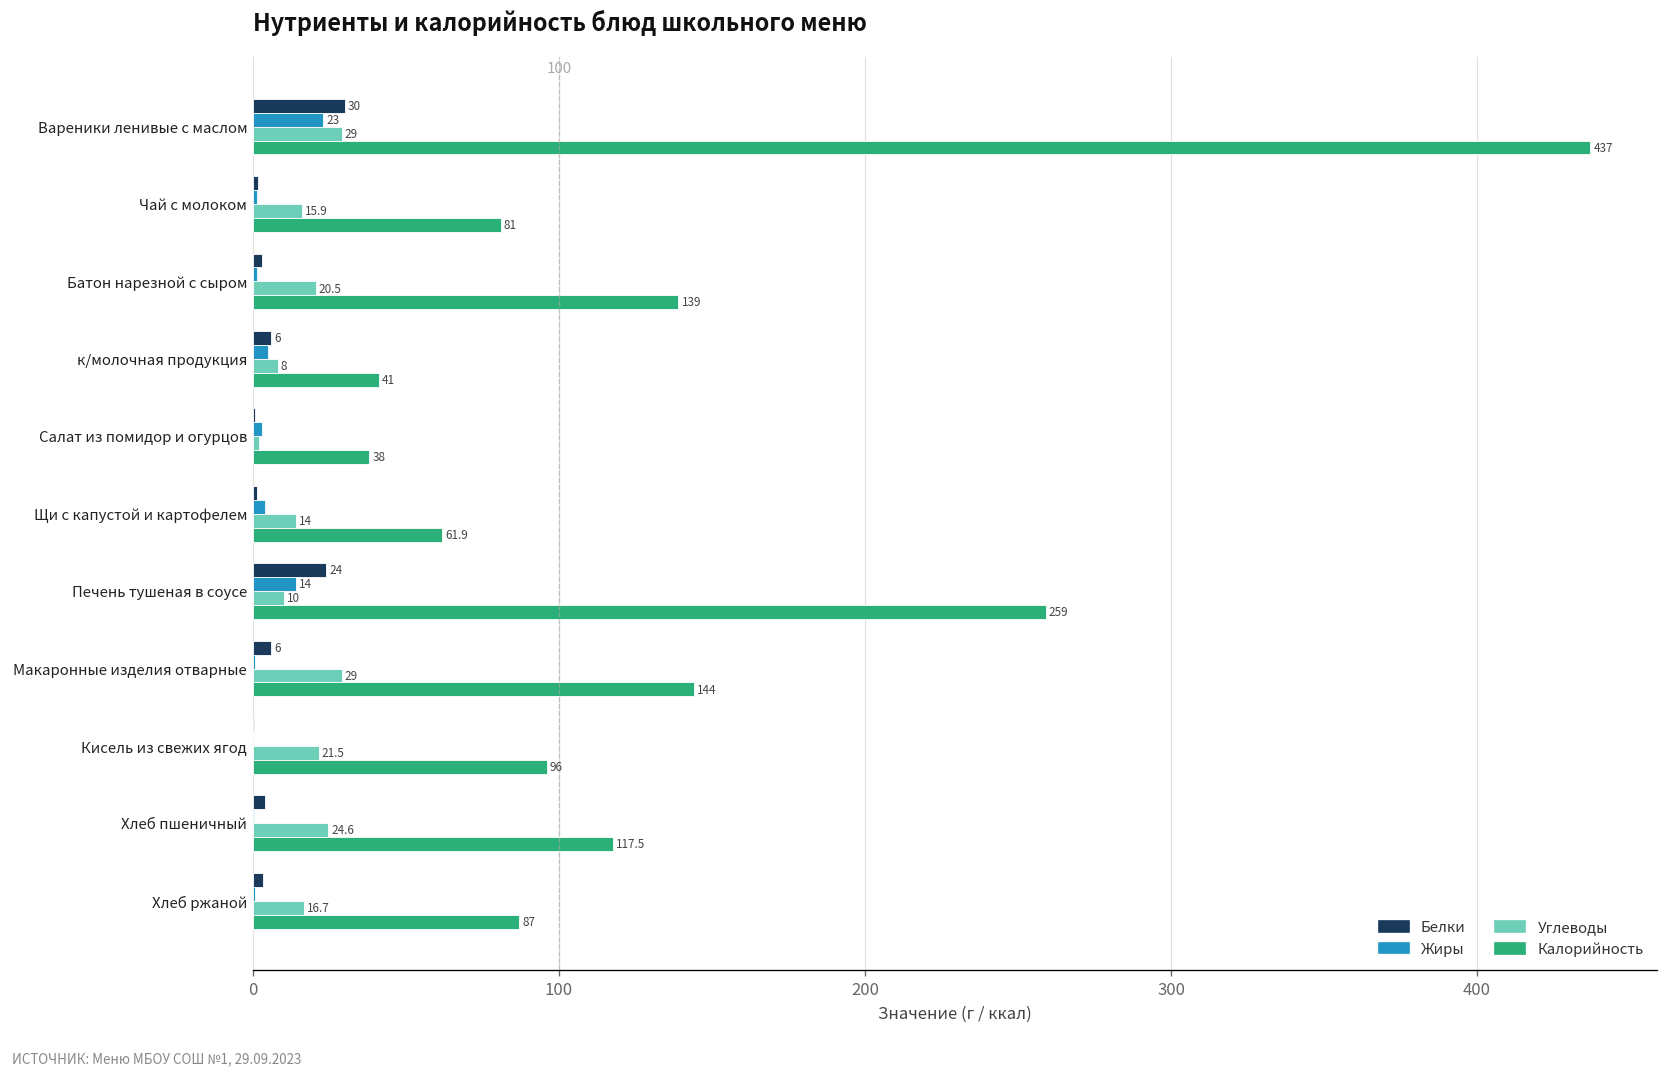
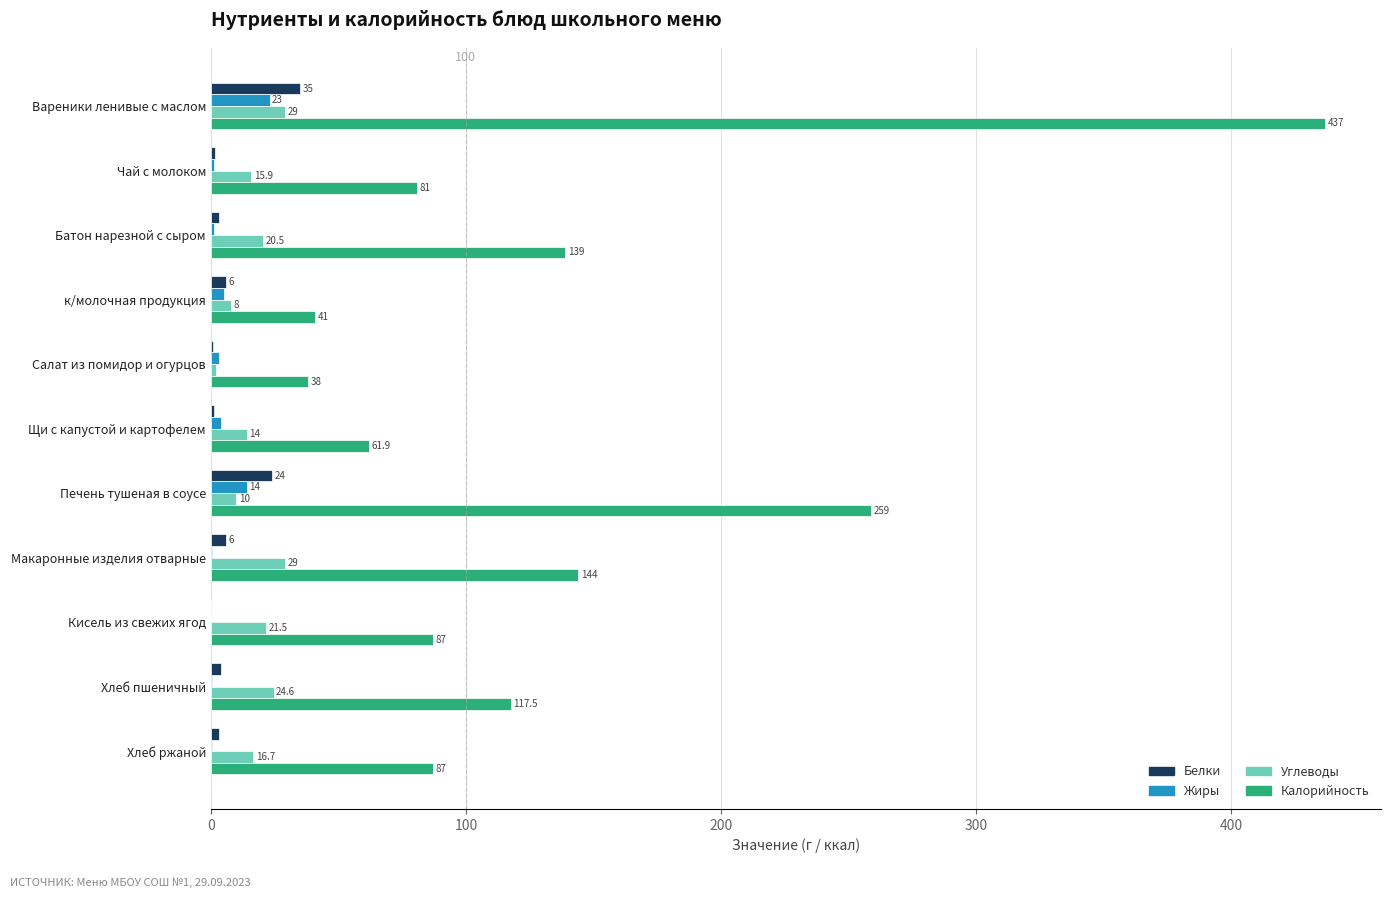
  {
    "Белки": {
-     "Вареники ленивые с маслом": 30,
+     "Вареники ленивые с маслом": 35,
      "к/молочная продукция": 6,
      "Печень тушеная в соусе": 24,
      "Макаронные изделия отварные": 6
    },
    "Жиры": {
      "Вареники ленивые с маслом": 23,
      "Печень тушеная в соусе": 14
    },
    "Углеводы": {
      "Вареники ленивые с маслом": 29,
      "Чай с молоком": 15.9,
      "Батон нарезной с сыром": 20.5,
      "к/молочная продукция": 8,
      "Щи с капустой и картофелем": 14,
      "Печень тушеная в соусе": 10,
      "Макаронные изделия отварные": 29,
      "Кисель из свежих ягод": 21.5,
      "Хлеб пшеничный": 24.6,
      "Хлеб ржаной": 16.7
    },
    "Калорийность": {
      "Вареники ленивые с маслом": 437,
      "Чай с молоком": 81,
      "Батон нарезной с сыром": 139,
      "к/молочная продукция": 41,
      "Салат из помидор и огурцов": 38,
      "Щи с капустой и картофелем": 61.9,
      "Печень тушеная в соусе": 259,
      "Макаронные изделия отварные": 144,
-     "Кисель из свежих ягод": 96,
+     "Кисель из свежих ягод": 87,
      "Хлеб пшеничный": 117.5,
      "Хлеб ржаной": 87
    }
  }
